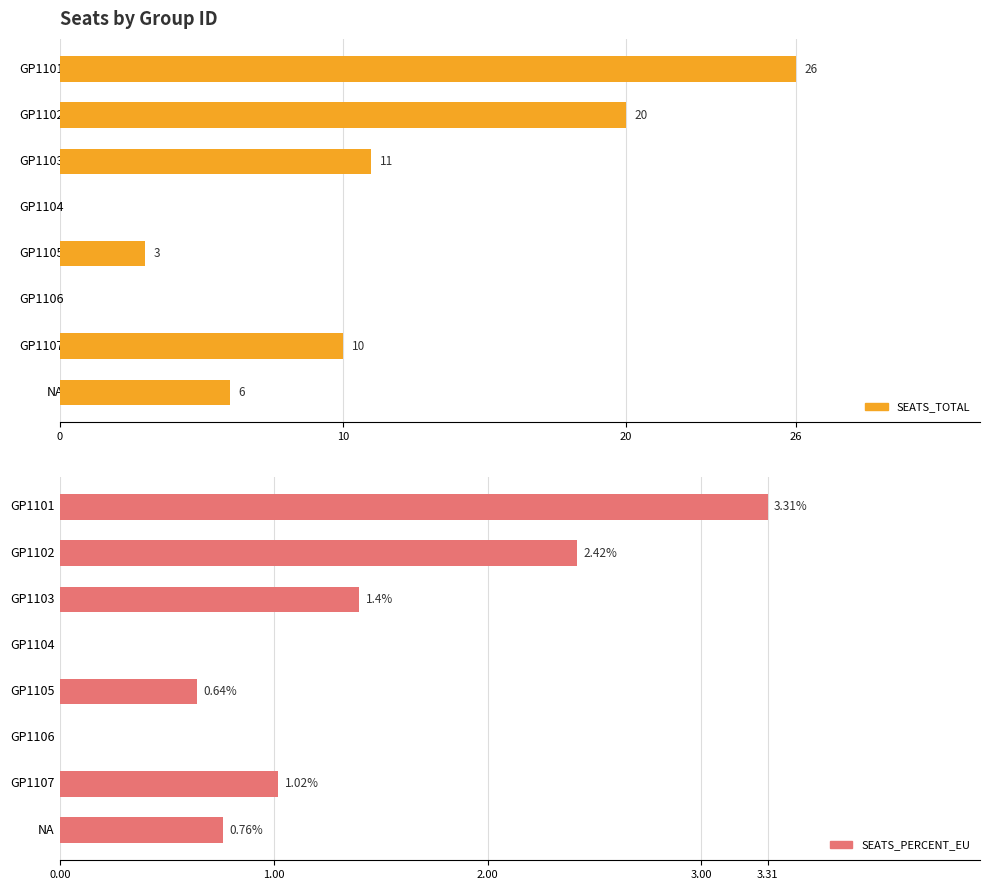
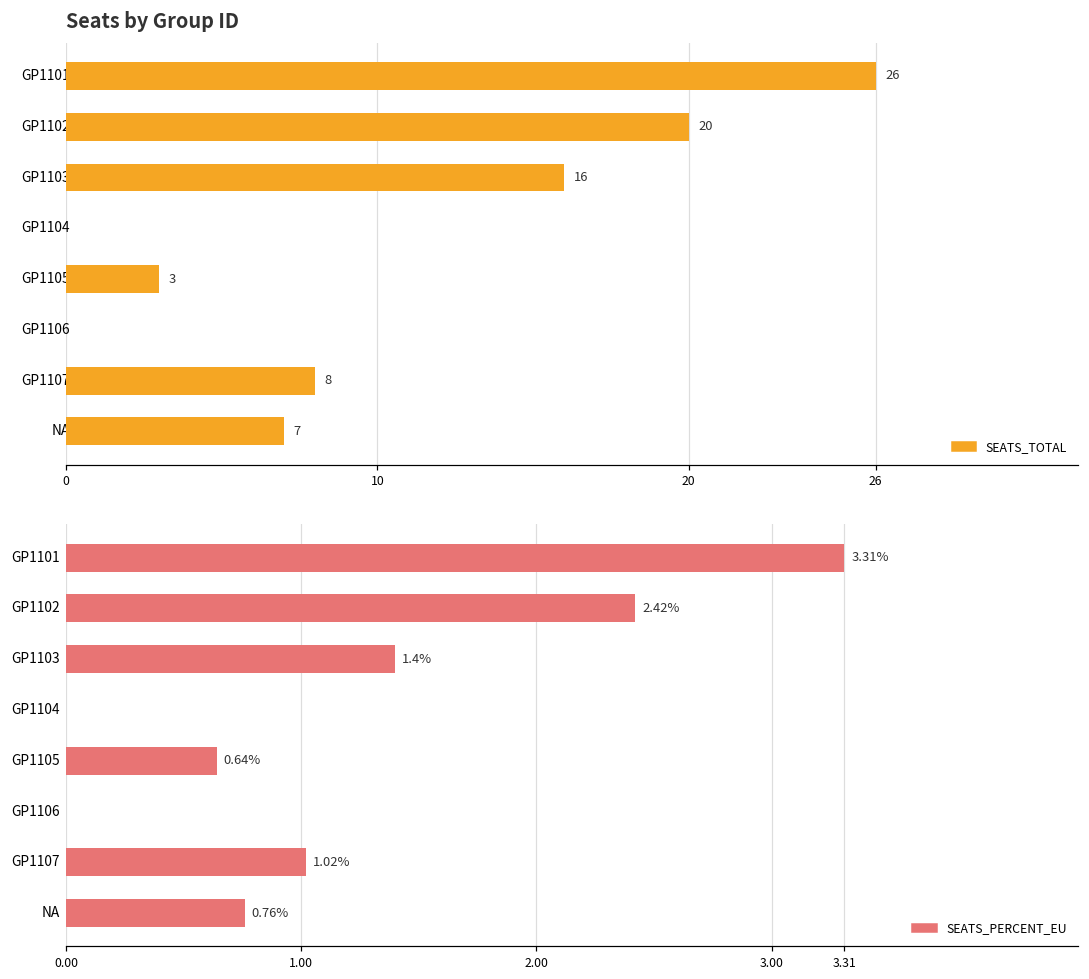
  {
    "Seats by Group ID": {
      "GP1101": 26,
      "GP1102": 20,
-     "GP1103": 11,
+     "GP1103": 16,
      "GP1105": 3,
-     "GP1107": 10,
-     "NA": 6
+     "GP1107": 8,
+     "NA": 7
    }
  }
